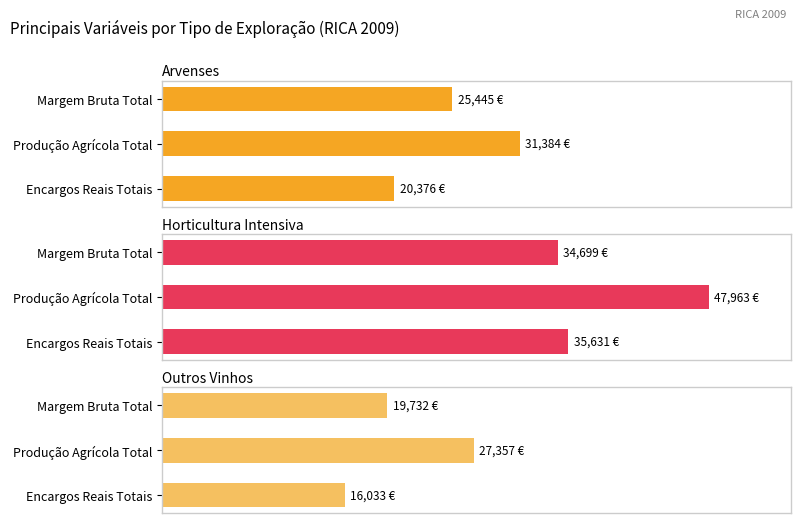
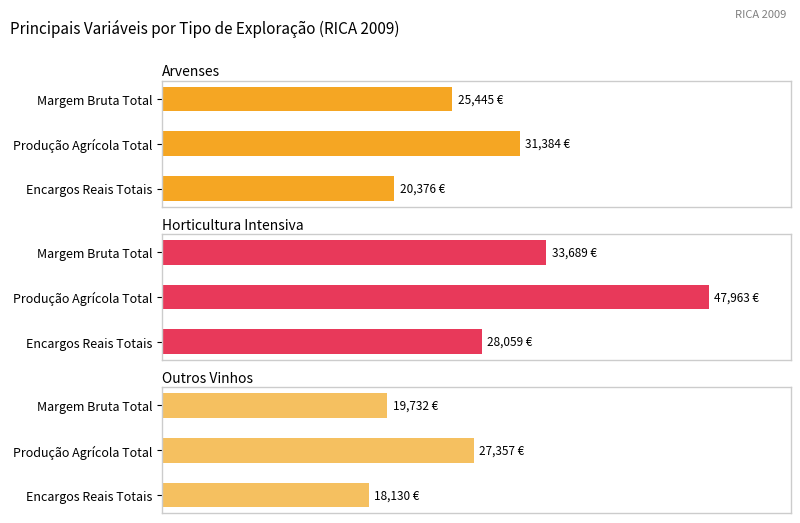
  {
    "Arvenses": {
      "Margem Bruta Total": "25,445",
      "Produção Agrícola Total": "31,384",
      "Encargos Reais Totais": "20,376"
    },
    "Horticultura Intensiva": {
-     "Margem Bruta Total": "34,699",
+     "Margem Bruta Total": "33,689",
      "Produção Agrícola Total": "47,963",
-     "Encargos Reais Totais": "35,631"
+     "Encargos Reais Totais": "28,059"
    },
    "Outros Vinhos": {
      "Margem Bruta Total": "19,732",
      "Produção Agrícola Total": "27,357",
-     "Encargos Reais Totais": "16,033"
+     "Encargos Reais Totais": "18,130"
    }
  }
